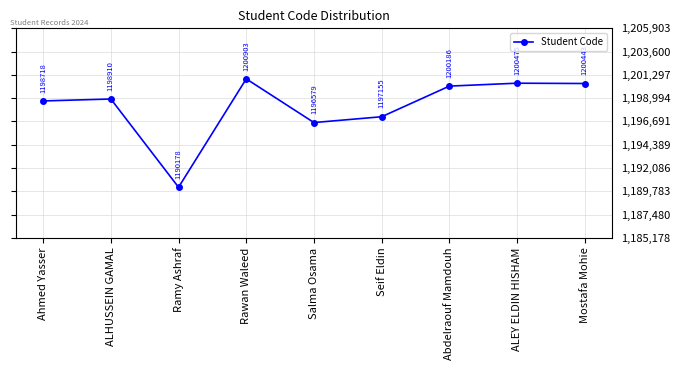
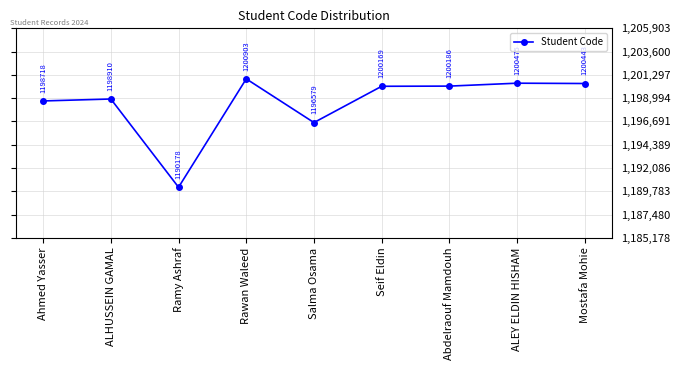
  {
    "Ahmed Yasser": 1198718,
    "ALHUSSEIN GAMAL": 1198910,
    "Ramy Ashraf": 1190178,
    "Rawan Waleed": 1200903,
    "Salma Osama": 1196579,
-   "Seif Eldin": 1197155,
+   "Seif Eldin": 1200169,
    "Abdelraouf Mamdouh": 1200186
  }
